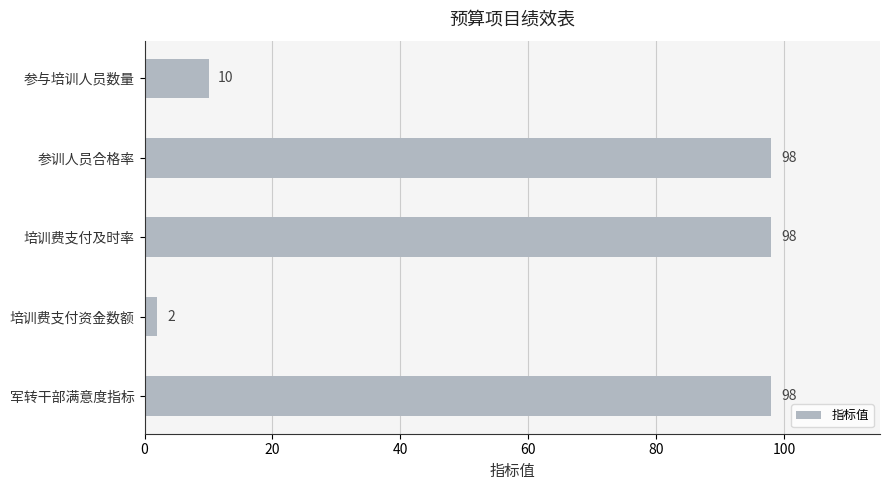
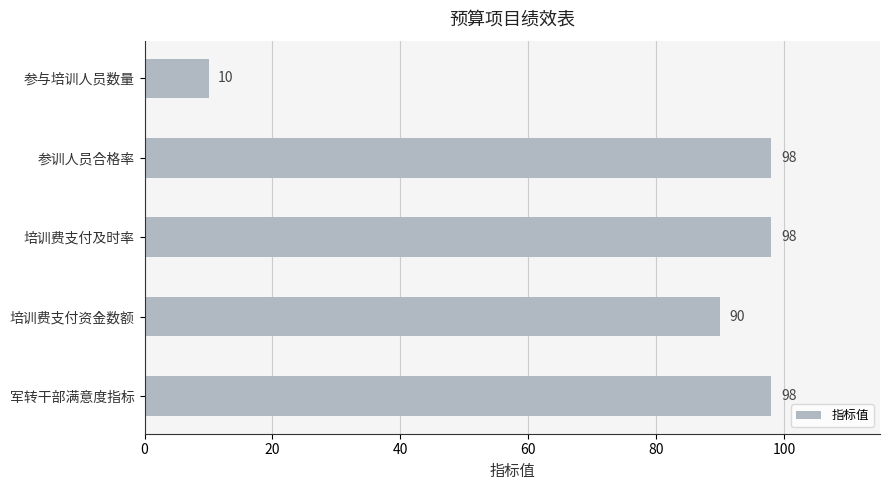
  {
    "参与培训人员数量": 10,
    "参训人员合格率": 98,
    "培训费支付及时率": 98,
-   "培训费支付资金数额": 2,
+   "培训费支付资金数额": 90,
    "军转干部满意度指标": 98
  }
